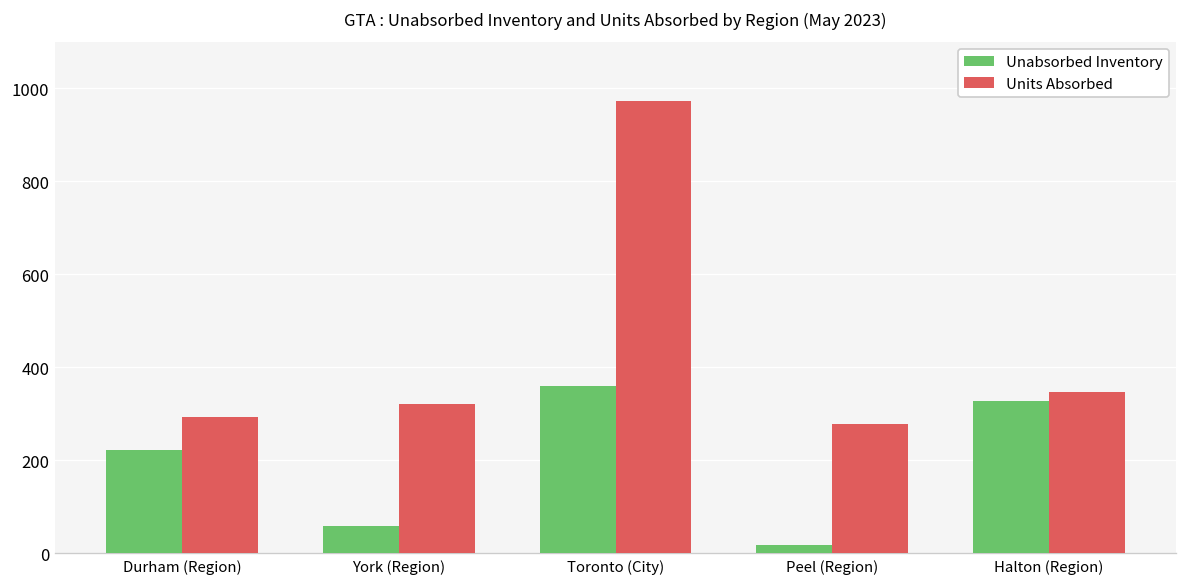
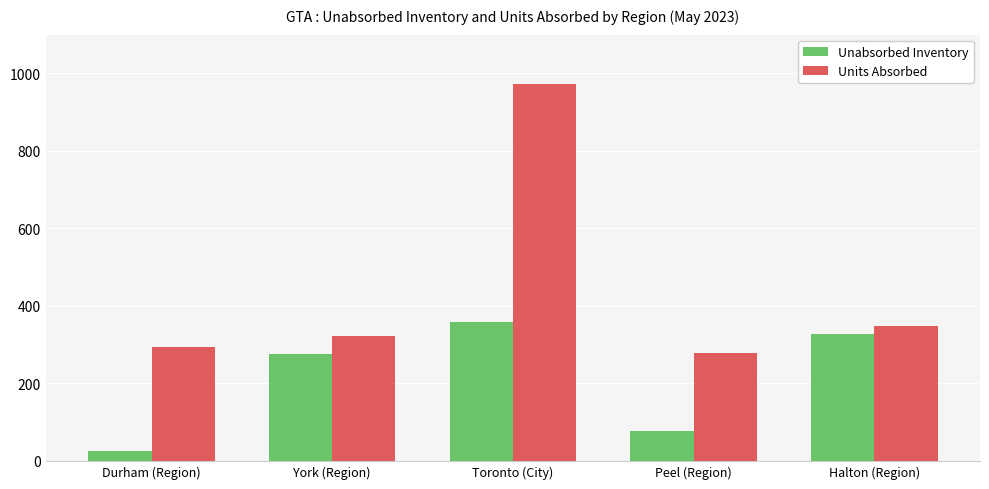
  {
    "Unabsorbed Inventory": {
-     "Durham (Region)": 220,
-     "York (Region)": 60,
+     "Durham (Region)": 30,
+     "York (Region)": 280,
      "Toronto (City)": 360,
-     "Peel (Region)": 20,
+     "Peel (Region)": 80,
      "Halton (Region)": 330
    },
    "Units Absorbed": {
      "Durham (Region)": 290,
      "York (Region)": 320,
      "Toronto (City)": 970,
      "Peel (Region)": 280,
      "Halton (Region)": 350
    }
  }
